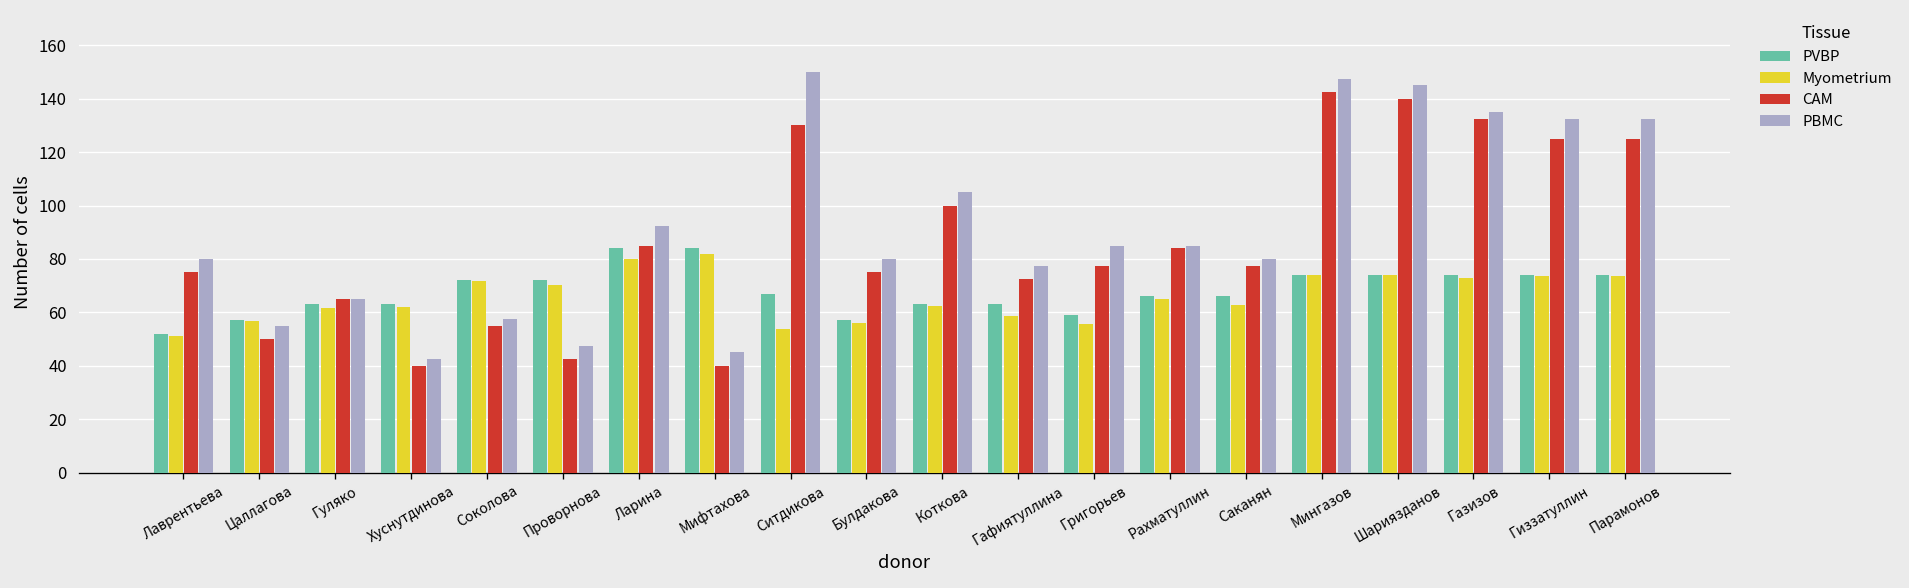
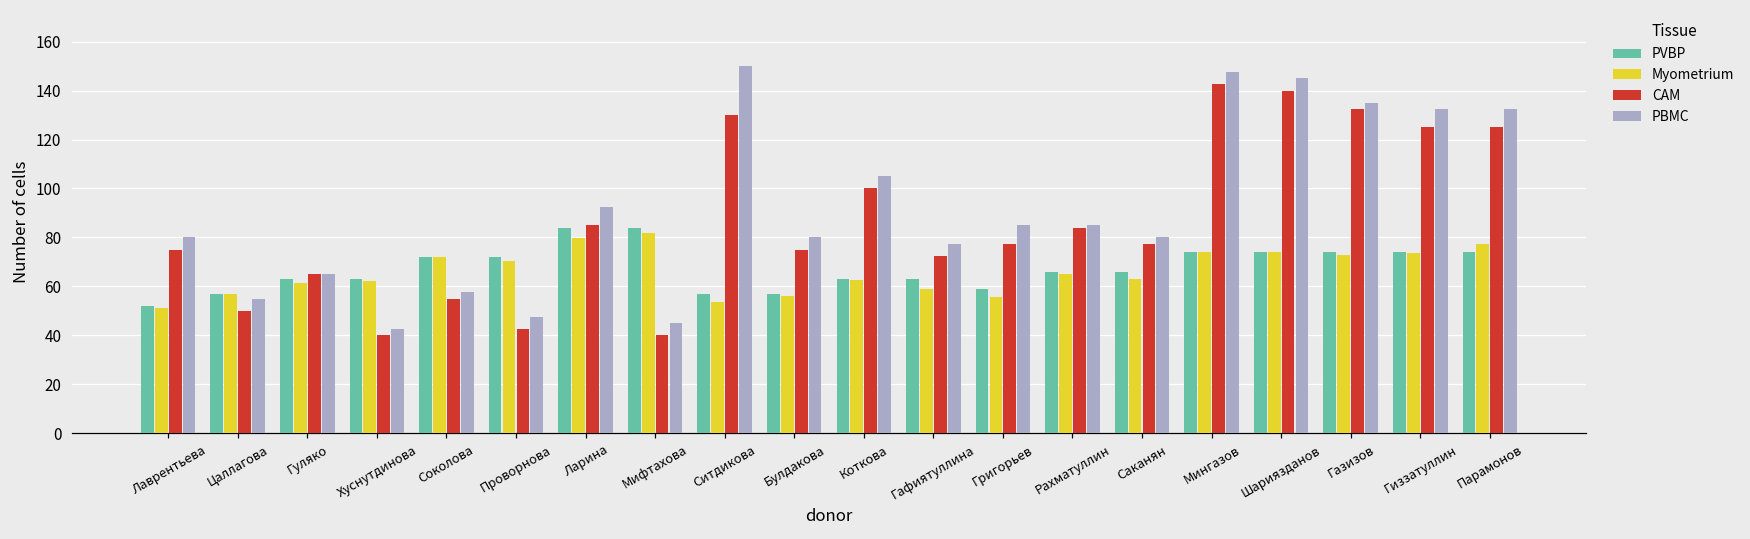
  {
    "PVBP": {
      "Лаврентьева": 52,
      "Цаллагова": 57,
      "Гуляко": 63,
      "Хуснутдинова": 63,
      "Соколова": 72,
      "Проворнова": 72,
      "Ларина": 84,
      "Мифтахова": 84,
-     "Ситдикова": 67,
+     "Ситдикова": 57,
      "Булдакова": 57,
      "Коткова": 63,
      "Гафиятуллина": 63,
      "Григорьев": 59,
      "Рахматуллин": 66,
      "Саканян": 66,
      "Мингазов": 74,
      "Шариязданов": 74,
      "Газизов": 74,
      "Гиззатуллин": 74,
      "Парамонов": 74
    },
    "Myometrium": {
      "Лаврентьева": 51,
      "Цаллагова": 57,
      "Гуляко": 62,
      "Хуснутдинова": 62,
      "Соколова": 72,
      "Проворнова": 70,
      "Ларина": 80,
      "Мифтахова": 82,
      "Ситдикова": 54,
      "Булдакова": 56,
      "Коткова": 62,
      "Гафиятуллина": 59,
      "Григорьев": 56,
      "Рахматуллин": 65,
      "Саканян": 63,
      "Мингазов": 74,
      "Шариязданов": 74,
      "Газизов": 73,
      "Гиззатуллин": 74,
-     "Парамонов": 74
+     "Парамонов": 77
    },
    "CAM": {
      "Лаврентьева": 75,
      "Цаллагова": 50,
      "Гуляко": 65,
      "Хуснутдинова": 40,
      "Соколова": 55,
      "Проворнова": 43,
      "Ларина": 85,
      "Мифтахова": 40,
      "Ситдикова": 130,
      "Булдакова": 75,
      "Коткова": 100,
      "Гафиятуллина": 73,
      "Григорьев": 78,
      "Рахматуллин": 84,
      "Саканян": 78,
      "Мингазов": 143,
      "Шариязданов": 140,
      "Газизов": 133,
      "Гиззатуллин": 125,
      "Парамонов": 125
    },
    "PBMC": {
      "Лаврентьева": 80,
      "Цаллагова": 55,
      "Гуляко": 65,
      "Хуснутдинова": 43,
      "Соколова": 58,
      "Проворнова": 48,
      "Ларина": 93,
      "Мифтахова": 45,
      "Ситдикова": 150,
      "Булдакова": 80,
      "Коткова": 105,
      "Гафиятуллина": 78,
      "Григорьев": 85,
      "Рахматуллин": 85,
      "Саканян": 80,
      "Мингазов": 148,
      "Шариязданов": 145,
      "Газизов": 135,
      "Гиззатуллин": 133,
      "Парамонов": 133
    }
  }
